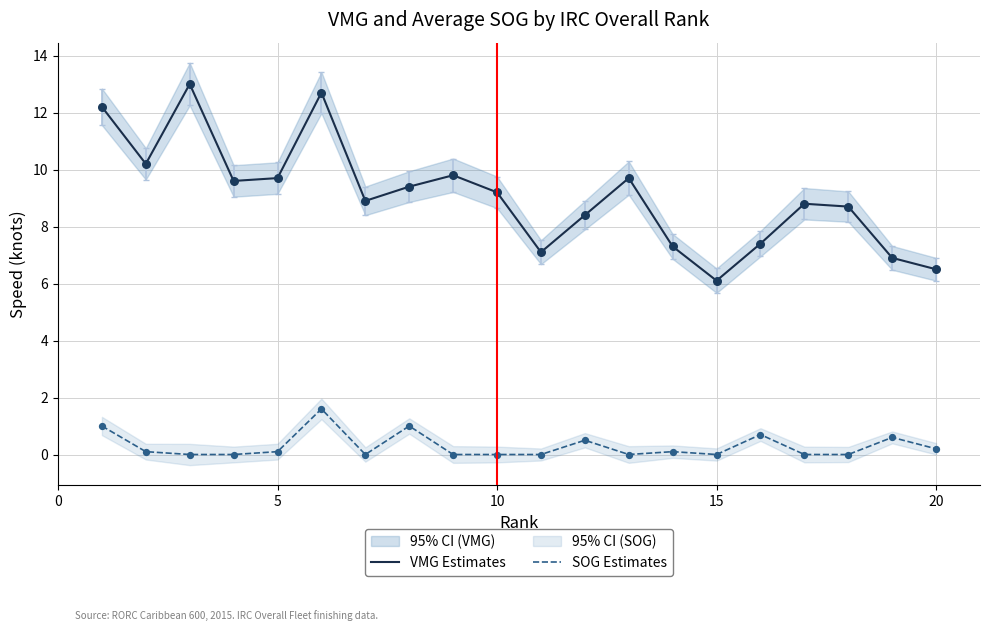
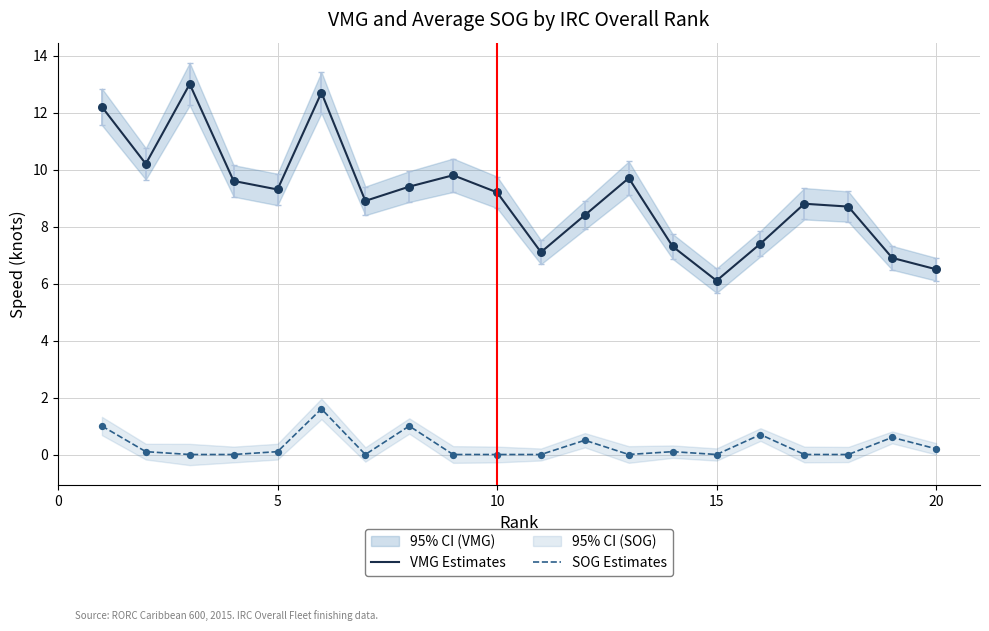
  {
    "VMG Estimates": {
-     "5": 9.7,
+     "5": 9.3,
      "10": 9.2,
      "15": 6.1,
      "20": 6.5
    }
  }
